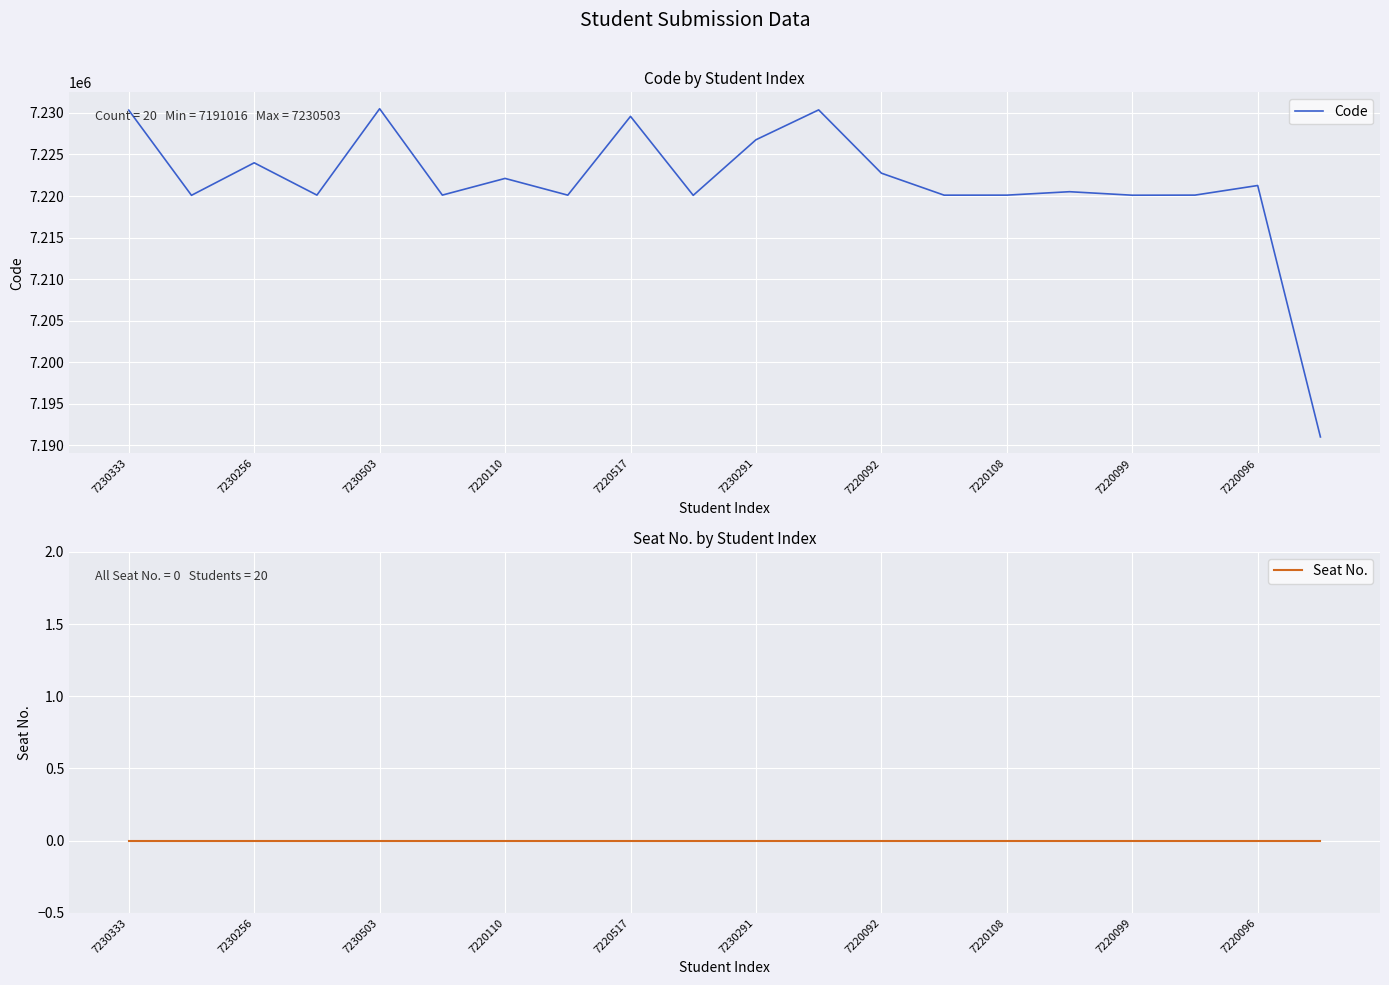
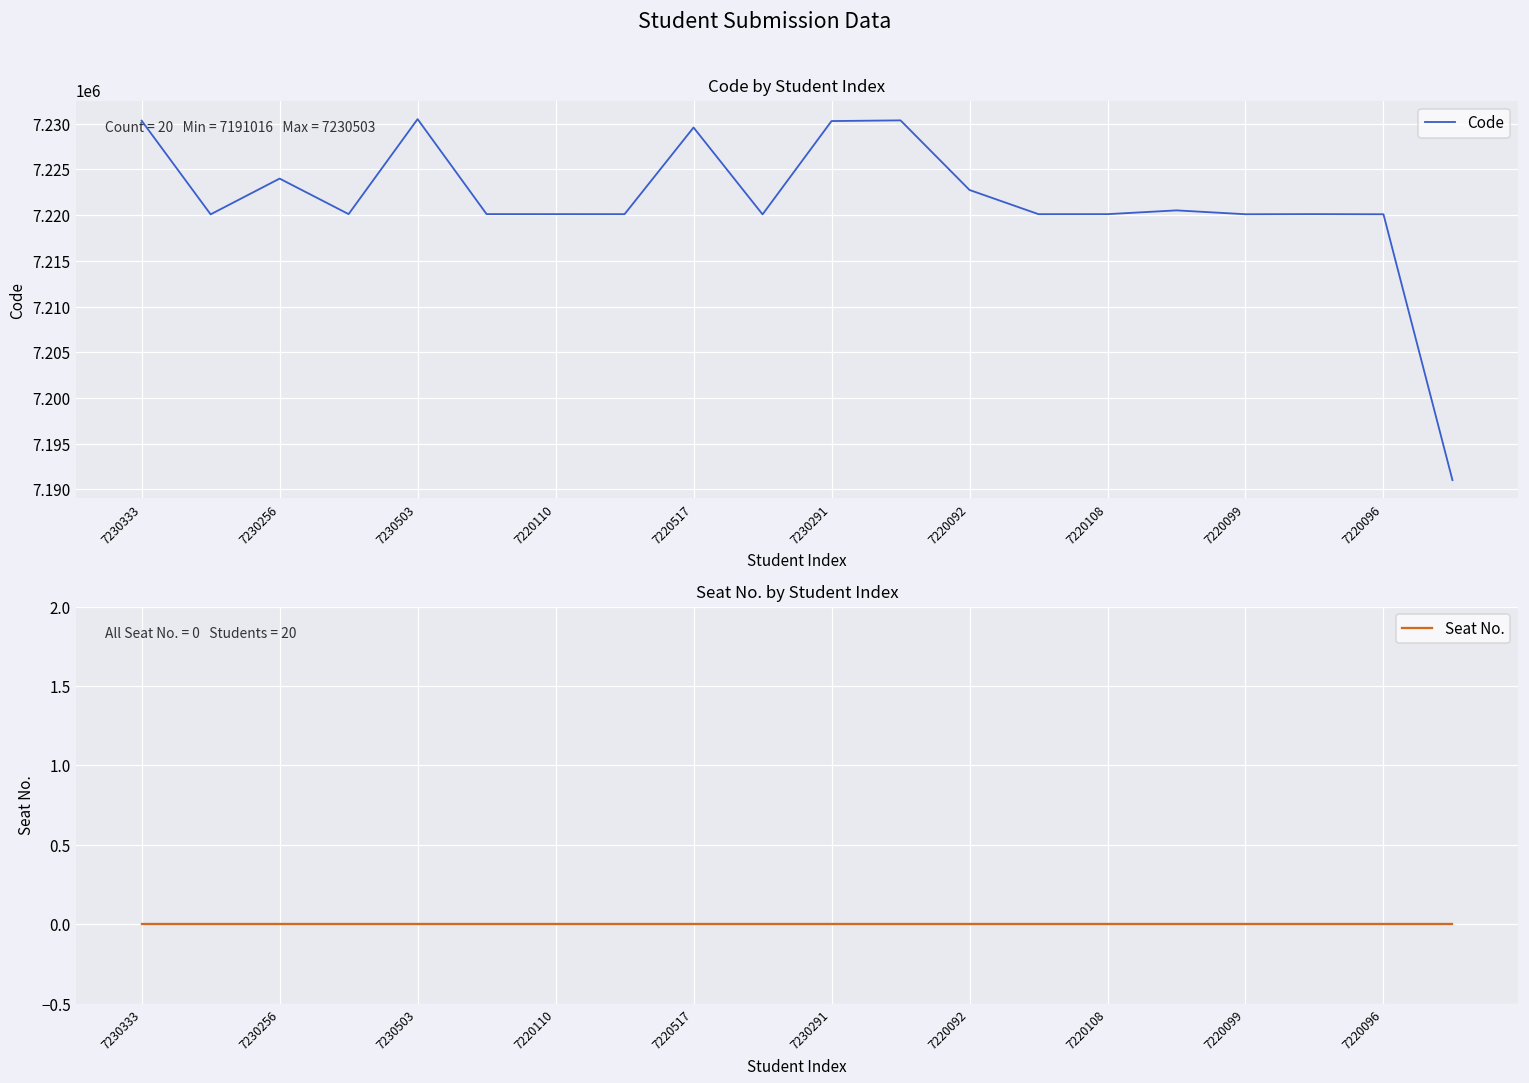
  {
    "Code by Student Index": {
      "7230256": 7224000,
      "7230503": 7231000,
-     "7220110": 7222000,
+     "7220110": 7220000,
      "7220517": 7230000,
-     "7230291": 7227000,
+     "7230291": 7230000,
      "7220092": 7223000,
      "7220108": 7220000,
      "7220099": 7220000,
-     "7220096": 7221000
+     "7220096": 7220000
    },
    "Seat No. by Student Index": {
      "7230333": 0.00,
      "7230256": 0.00,
      "7230503": 0.00,
      "7220110": 0.00,
      "7220517": 0.00,
      "7230291": 0.00,
      "7220092": 0.00,
      "7220108": 0.00,
      "7220099": 0.00,
      "7220096": 0.00
    }
  }
